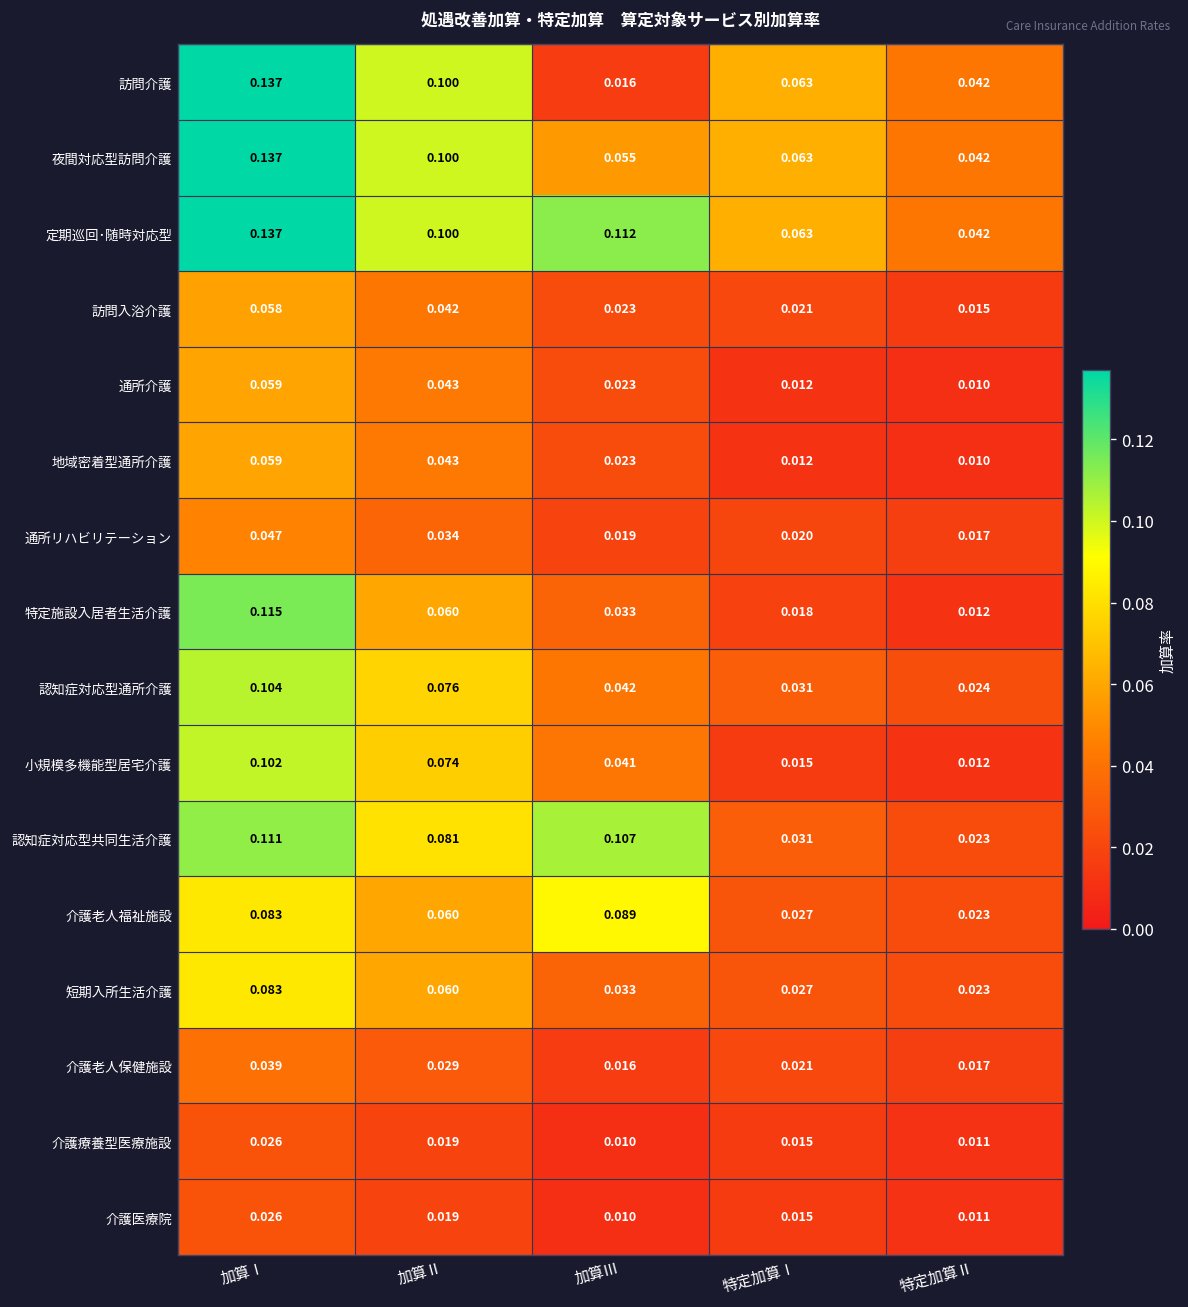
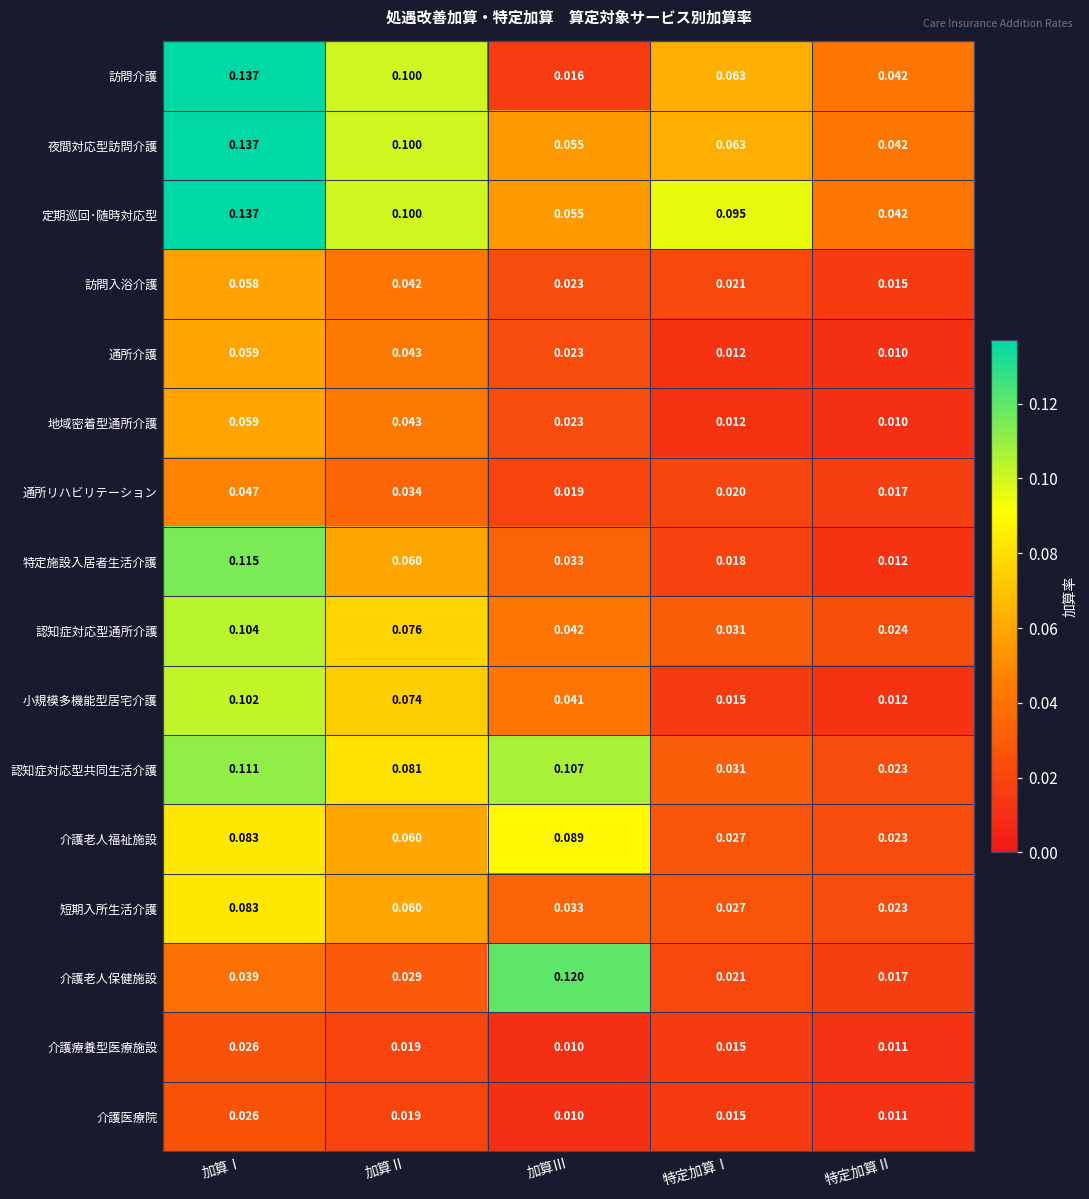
  {
    "訪問介護": {
      "加算Ⅰ": 0.137,
      "加算Ⅱ": 0.100,
      "加算Ⅲ": 0.016,
      "特定加算Ⅰ": 0.063,
      "特定加算Ⅱ": 0.042
    },
    "夜間対応型訪問介護": {
      "加算Ⅰ": 0.137,
      "加算Ⅱ": 0.100,
      "加算Ⅲ": 0.055,
      "特定加算Ⅰ": 0.063,
      "特定加算Ⅱ": 0.042
    },
    "定期巡回･随時対応型": {
      "加算Ⅰ": 0.137,
      "加算Ⅱ": 0.100,
-     "加算Ⅲ": 0.112,
-     "特定加算Ⅰ": 0.063,
+     "加算Ⅲ": 0.055,
+     "特定加算Ⅰ": 0.095,
      "特定加算Ⅱ": 0.042
    },
    "訪問入浴介護": {
      "加算Ⅰ": 0.058,
      "加算Ⅱ": 0.042,
      "加算Ⅲ": 0.023,
      "特定加算Ⅰ": 0.021,
      "特定加算Ⅱ": 0.015
    },
    "通所介護": {
      "加算Ⅰ": 0.059,
      "加算Ⅱ": 0.043,
      "加算Ⅲ": 0.023,
      "特定加算Ⅰ": 0.012,
      "特定加算Ⅱ": 0.010
    },
    "地域密着型通所介護": {
      "加算Ⅰ": 0.059,
      "加算Ⅱ": 0.043,
      "加算Ⅲ": 0.023,
      "特定加算Ⅰ": 0.012,
      "特定加算Ⅱ": 0.010
    },
    "通所リハビリテーション": {
      "加算Ⅰ": 0.047,
      "加算Ⅱ": 0.034,
      "加算Ⅲ": 0.019,
      "特定加算Ⅰ": 0.020,
      "特定加算Ⅱ": 0.017
    },
    "特定施設入居者生活介護": {
      "加算Ⅰ": 0.115,
      "加算Ⅱ": 0.060,
      "加算Ⅲ": 0.033,
      "特定加算Ⅰ": 0.018,
      "特定加算Ⅱ": 0.012
    },
    "認知症対応型通所介護": {
      "加算Ⅰ": 0.104,
      "加算Ⅱ": 0.076,
      "加算Ⅲ": 0.042,
      "特定加算Ⅰ": 0.031,
      "特定加算Ⅱ": 0.024
    },
    "小規模多機能型居宅介護": {
      "加算Ⅰ": 0.102,
      "加算Ⅱ": 0.074,
      "加算Ⅲ": 0.041,
      "特定加算Ⅰ": 0.015,
      "特定加算Ⅱ": 0.012
    },
    "認知症対応型共同生活介護": {
      "加算Ⅰ": 0.111,
      "加算Ⅱ": 0.081,
      "加算Ⅲ": 0.107,
      "特定加算Ⅰ": 0.031,
      "特定加算Ⅱ": 0.023
    },
    "介護老人福祉施設": {
      "加算Ⅰ": 0.083,
      "加算Ⅱ": 0.060,
      "加算Ⅲ": 0.089,
      "特定加算Ⅰ": 0.027,
      "特定加算Ⅱ": 0.023
    },
    "短期入所生活介護": {
      "加算Ⅰ": 0.083,
      "加算Ⅱ": 0.060,
      "加算Ⅲ": 0.033,
      "特定加算Ⅰ": 0.027,
      "特定加算Ⅱ": 0.023
    },
    "介護老人保健施設": {
      "加算Ⅰ": 0.039,
      "加算Ⅱ": 0.029,
-     "加算Ⅲ": 0.016,
+     "加算Ⅲ": 0.120,
      "特定加算Ⅰ": 0.021,
      "特定加算Ⅱ": 0.017
    },
    "介護療養型医療施設": {
      "加算Ⅰ": 0.026,
      "加算Ⅱ": 0.019,
      "加算Ⅲ": 0.010,
      "特定加算Ⅰ": 0.015,
      "特定加算Ⅱ": 0.011
    },
    "介護医療院": {
      "加算Ⅰ": 0.026,
      "加算Ⅱ": 0.019,
      "加算Ⅲ": 0.010,
      "特定加算Ⅰ": 0.015,
      "特定加算Ⅱ": 0.011
    }
  }
